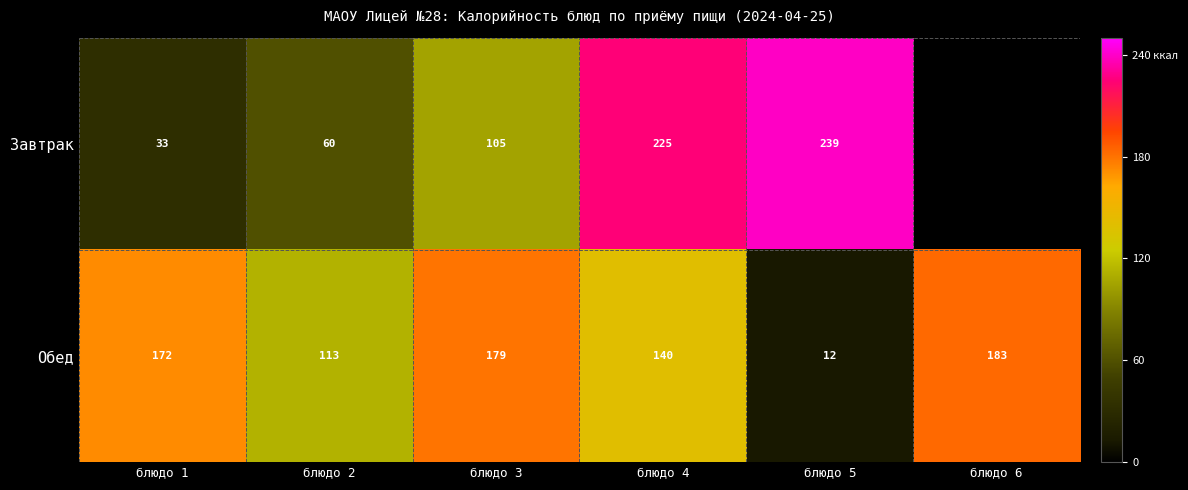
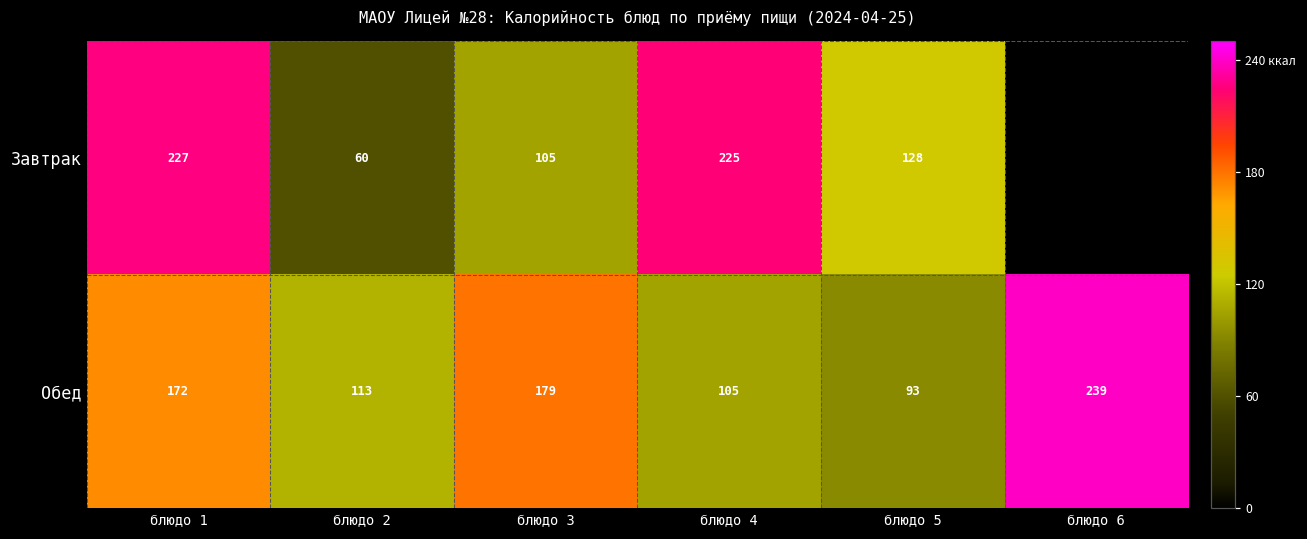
  {
    "Завтрак": {
-     "блюдо 1": 33,
+     "блюдо 1": 227,
      "блюдо 2": 60,
      "блюдо 3": 105,
      "блюдо 4": 225,
-     "блюдо 5": 239
+     "блюдо 5": 128
    },
    "Обед": {
      "блюдо 1": 172,
      "блюдо 2": 113,
      "блюдо 3": 179,
-     "блюдо 4": 140,
-     "блюдо 5": 12,
-     "блюдо 6": 183
+     "блюдо 4": 105,
+     "блюдо 5": 93,
+     "блюдо 6": 239
    }
  }
